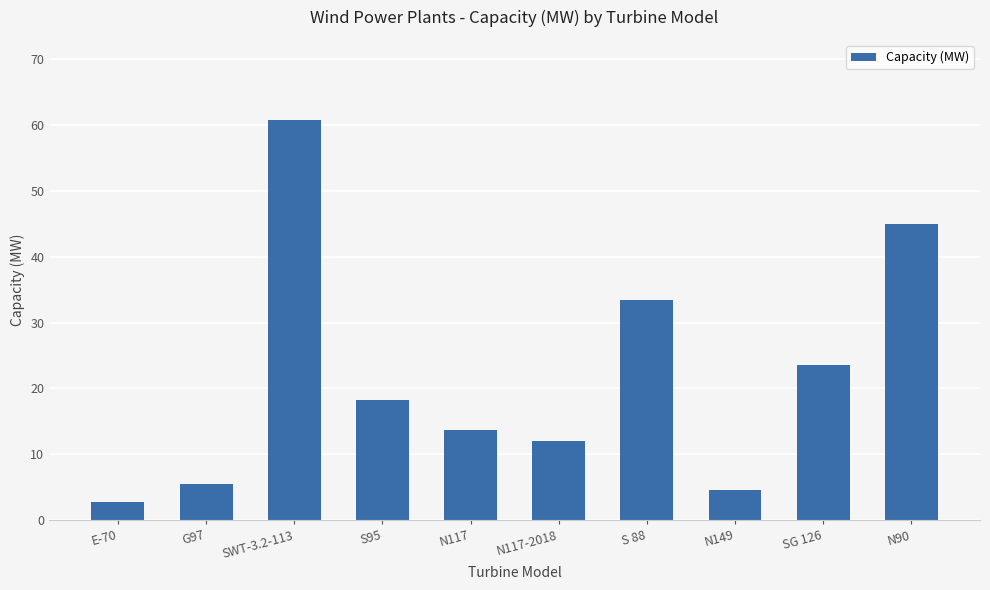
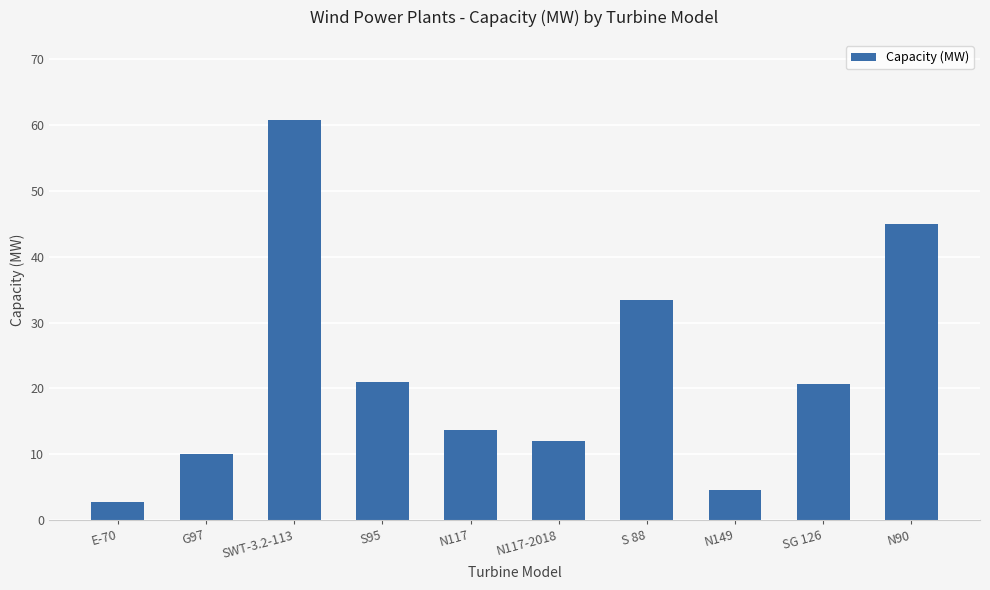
  {
    "E-70": 3,
-   "G97": 6,
+   "G97": 10,
    "SWT-3.2-113": 61,
-   "S95": 18,
+   "S95": 21,
    "N117": 14,
    "N117-2018": 12,
    "S 88": 33,
    "N149": 5,
-   "SG 126": 24,
+   "SG 126": 21,
    "N90": 45
  }
